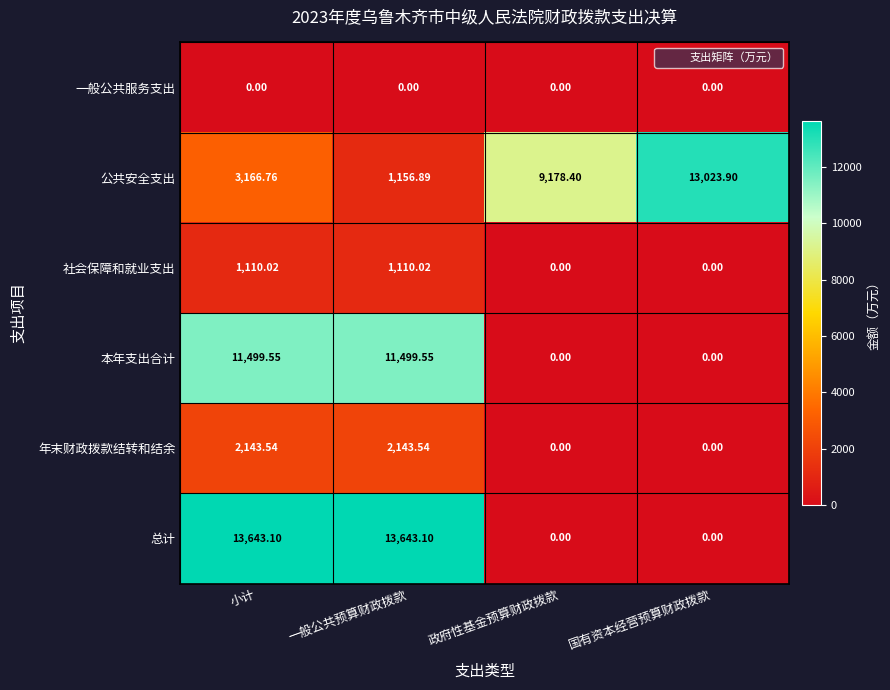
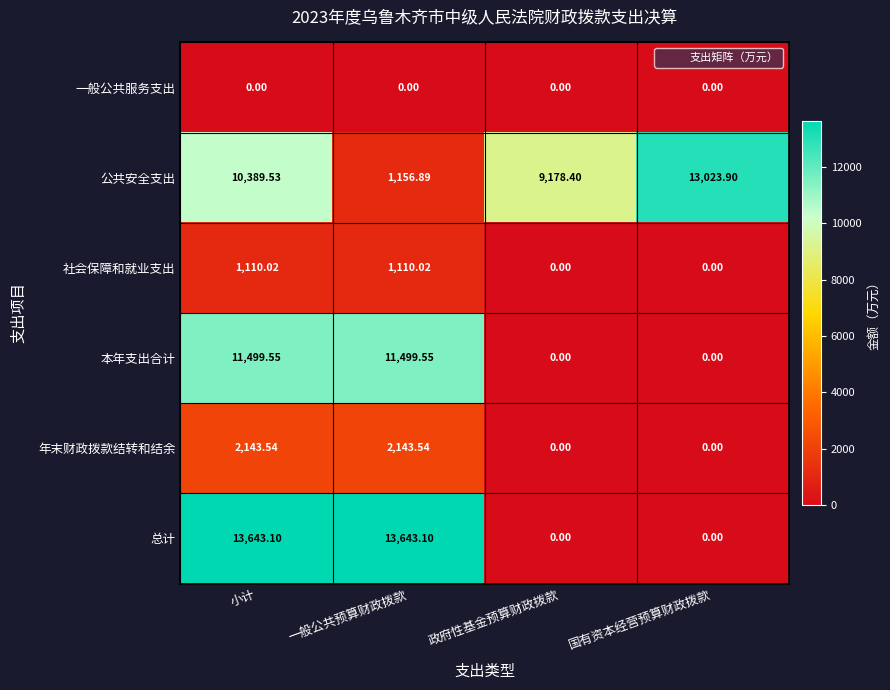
  {
    "一般公共服务支出": {
      "小计": "0.00",
      "一般公共预算财政拨款": "0.00",
      "政府性基金预算财政拨款": "0.00",
      "国有资本经营预算财政拨款": "0.00"
    },
    "公共安全支出": {
-     "小计": "3,166.76",
+     "小计": "10,389.53",
      "一般公共预算财政拨款": "1,156.89",
      "政府性基金预算财政拨款": "9,178.40",
      "国有资本经营预算财政拨款": "13,023.90"
    },
    "社会保障和就业支出": {
      "小计": "1,110.02",
      "一般公共预算财政拨款": "1,110.02",
      "政府性基金预算财政拨款": "0.00",
      "国有资本经营预算财政拨款": "0.00"
    },
    "本年支出合计": {
      "小计": "11,499.55",
      "一般公共预算财政拨款": "11,499.55",
      "政府性基金预算财政拨款": "0.00",
      "国有资本经营预算财政拨款": "0.00"
    },
    "年末财政拨款结转和结余": {
      "小计": "2,143.54",
      "一般公共预算财政拨款": "2,143.54",
      "政府性基金预算财政拨款": "0.00",
      "国有资本经营预算财政拨款": "0.00"
    },
    "总计": {
      "小计": "13,643.10",
      "一般公共预算财政拨款": "13,643.10",
      "政府性基金预算财政拨款": "0.00",
      "国有资本经营预算财政拨款": "0.00"
    }
  }
